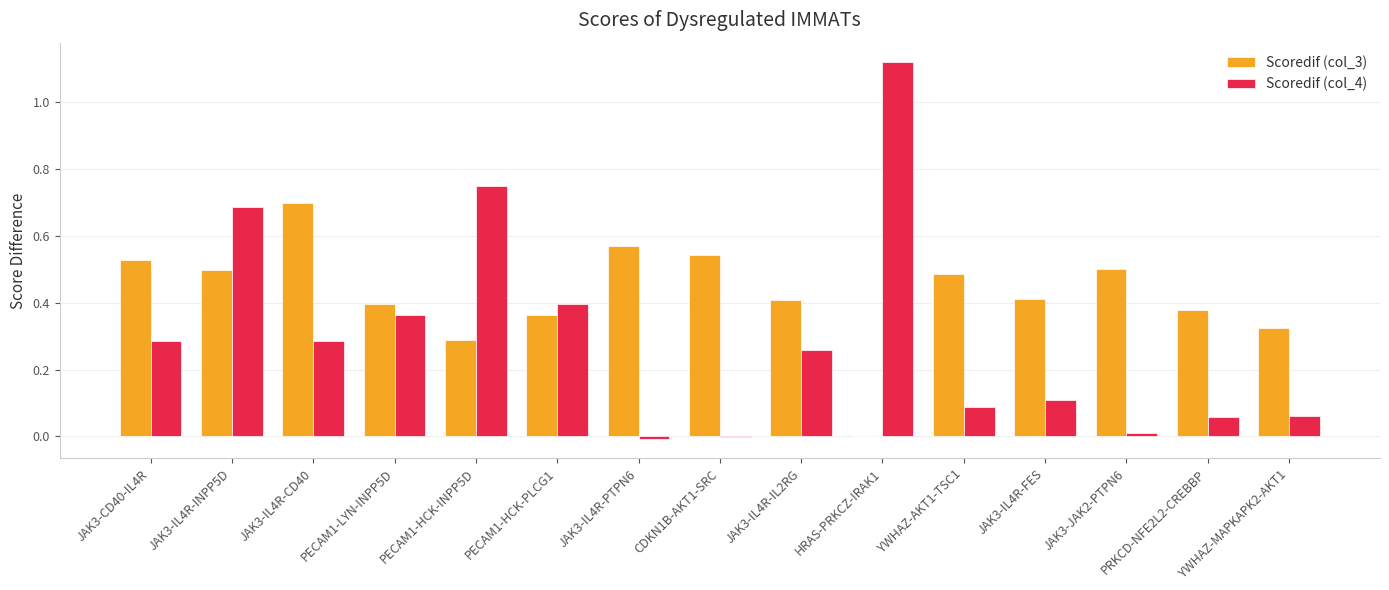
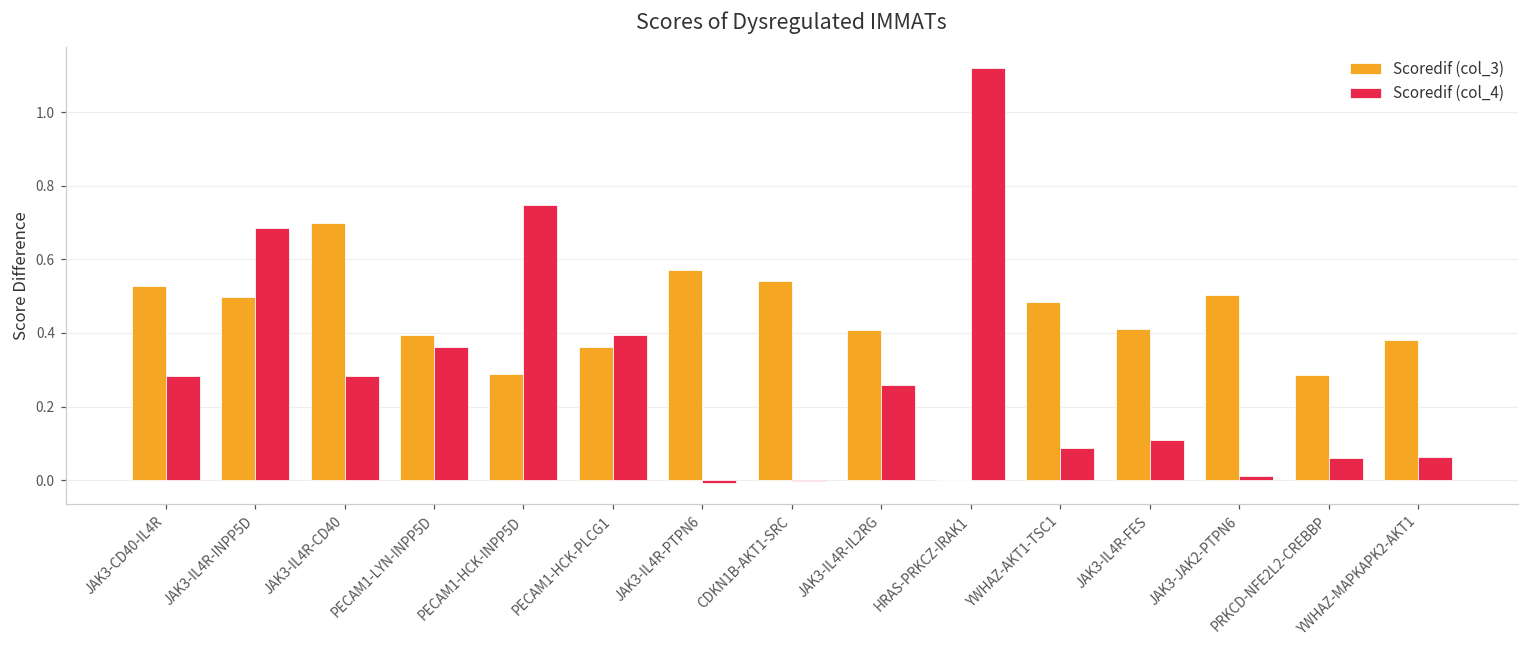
  {
    "Scoredif (col_3)": {
      "JAK3-CD40-IL4R": 0.53,
      "JAK3-IL4R-INPP5D": 0.50,
      "JAK3-IL4R-CD40": 0.70,
      "PECAM1-LYN-INPP5D": 0.40,
      "PECAM1-HCK-INPP5D": 0.29,
      "PECAM1-HCK-PLCG1": 0.36,
      "JAK3-IL4R-PTPN6": 0.57,
      "CDKN1B-AKT1-SRC": 0.54,
      "JAK3-IL4R-IL2RG": 0.41,
      "YWHAZ-AKT1-TSC1": 0.49,
      "JAK3-IL4R-FES": 0.41,
      "JAK3-JAK2-PTPN6": 0.50,
-     "PRKCD-NFE2L2-CREBBP": 0.38,
-     "YWHAZ-MAPKAPK2-AKT1": 0.33
+     "PRKCD-NFE2L2-CREBBP": 0.29,
+     "YWHAZ-MAPKAPK2-AKT1": 0.38
    },
    "Scoredif (col_4)": {
      "JAK3-CD40-IL4R": 0.28,
      "JAK3-IL4R-INPP5D": 0.69,
      "JAK3-IL4R-CD40": 0.28,
      "PECAM1-LYN-INPP5D": 0.36,
      "PECAM1-HCK-INPP5D": 0.75,
      "PECAM1-HCK-PLCG1": 0.40,
      "JAK3-IL4R-PTPN6": -0.01,
      "JAK3-IL4R-IL2RG": 0.26,
      "HRAS-PRKCZ-IRAK1": 1.12,
      "YWHAZ-AKT1-TSC1": 0.09,
      "JAK3-IL4R-FES": 0.11,
      "JAK3-JAK2-PTPN6": 0.01,
      "PRKCD-NFE2L2-CREBBP": 0.06,
      "YWHAZ-MAPKAPK2-AKT1": 0.06
    }
  }
